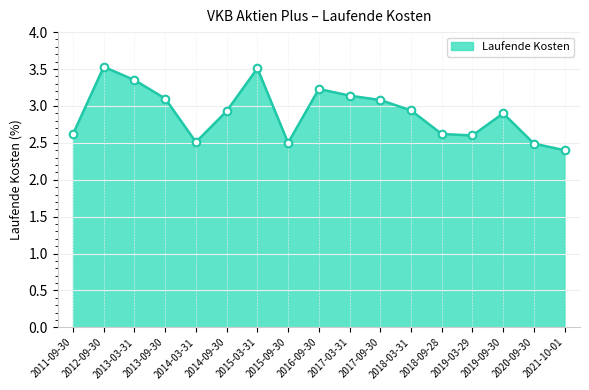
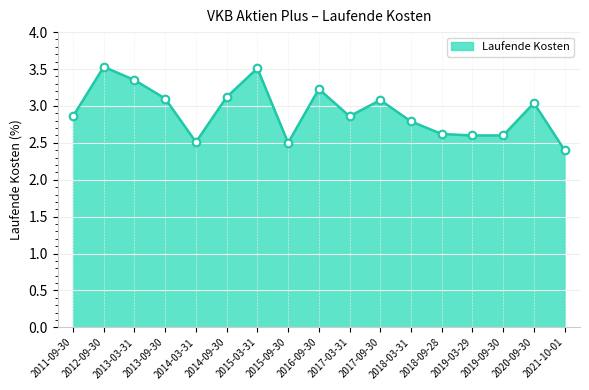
  {
-   "2011-09-30": 2.6,
+   "2011-09-30": 2.9,
    "2012-09-30": 3.5,
    "2013-03-31": 3.4,
    "2013-09-30": 3.1,
    "2014-03-31": 2.5,
-   "2014-09-30": 2.9,
+   "2014-09-30": 3.1,
    "2015-03-31": 3.5,
    "2015-09-30": 2.5,
    "2016-09-30": 3.2,
-   "2017-03-31": 3.1,
+   "2017-03-31": 2.9,
    "2017-09-30": 3.1,
-   "2018-03-31": 2.9,
+   "2018-03-31": 2.8,
    "2018-09-28": 2.6,
    "2019-03-29": 2.6,
-   "2019-09-30": 2.9,
-   "2020-09-30": 2.5,
+   "2019-09-30": 2.6,
+   "2020-09-30": 3.0,
    "2021-10-01": 2.4
  }
